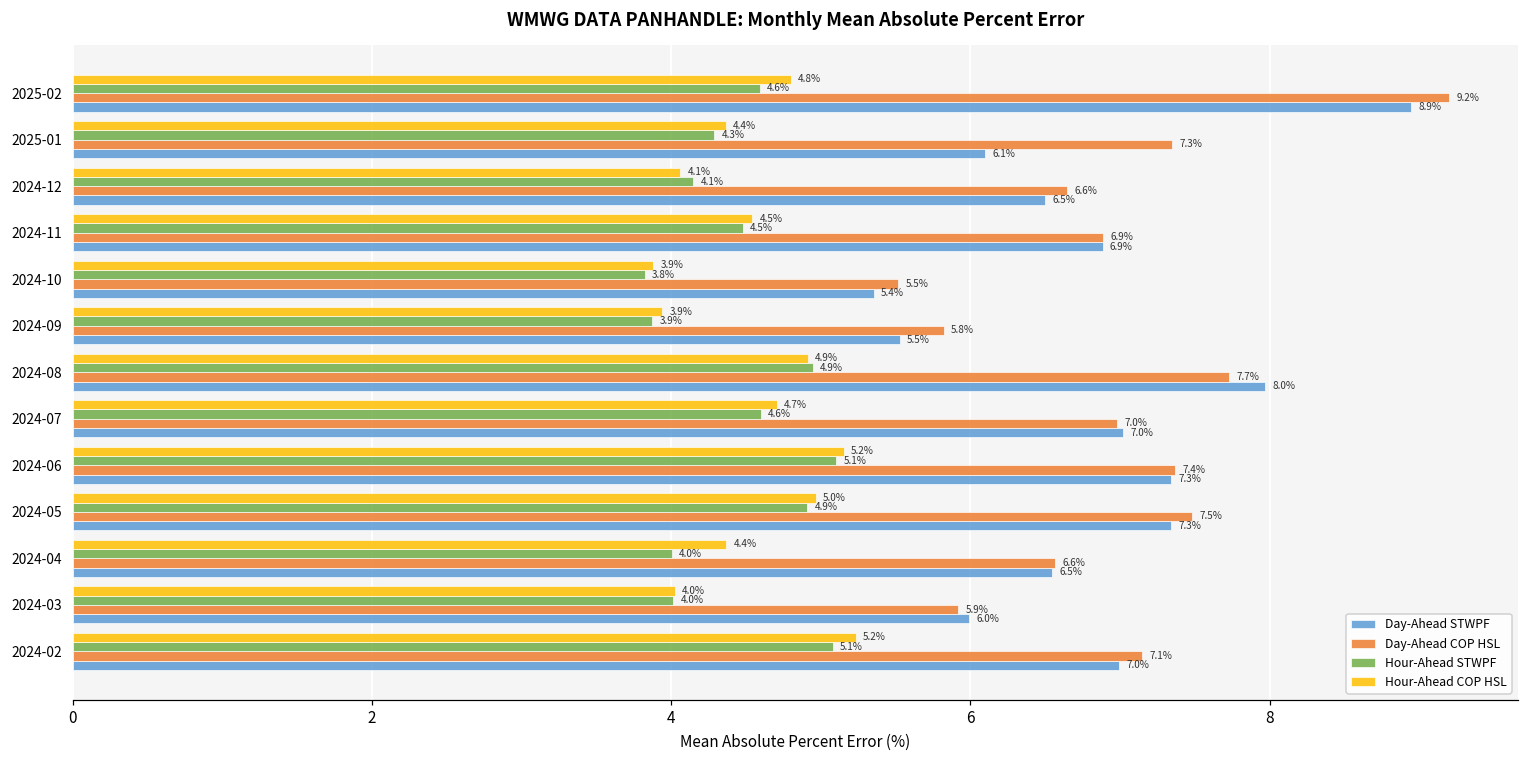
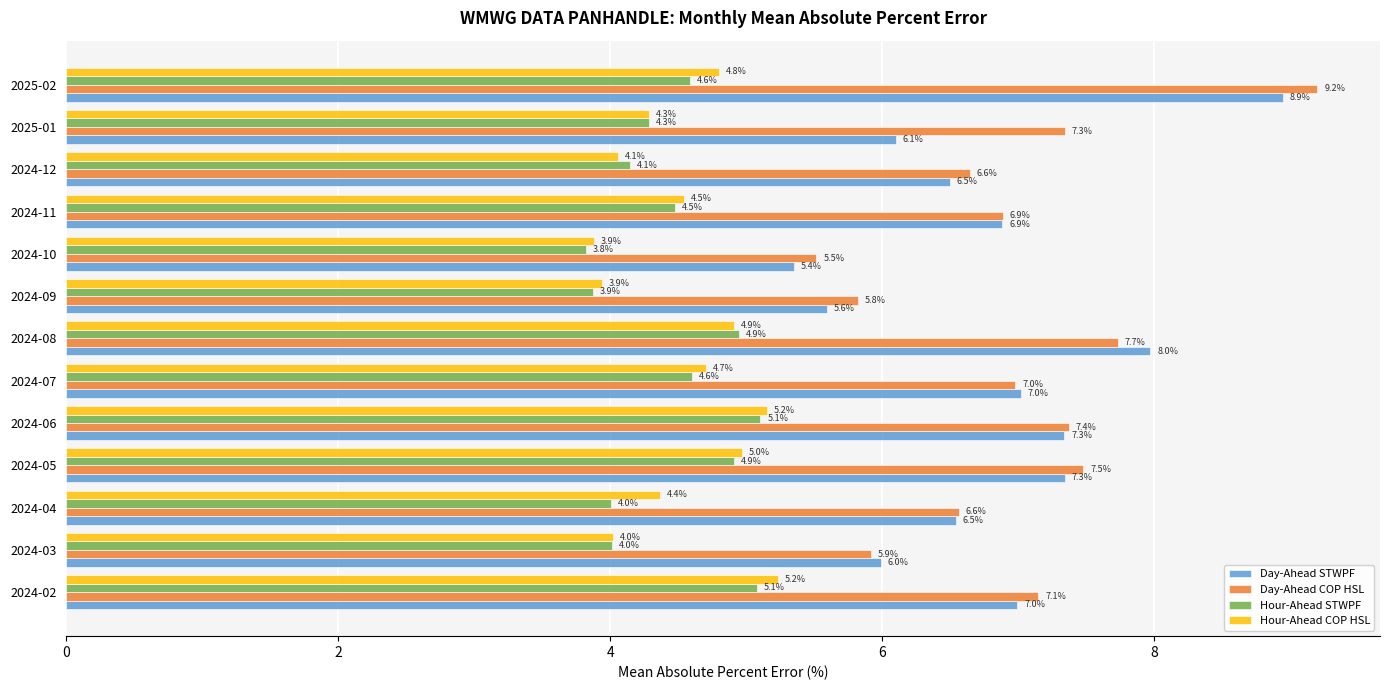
  {
    "Day-Ahead STWPF": {
      "2025-02": "8.9%",
      "2025-01": "6.1%",
      "2024-12": "6.5%",
      "2024-11": "6.9%",
      "2024-10": "5.4%",
-     "2024-09": "5.5%",
+     "2024-09": "5.6%",
      "2024-08": "8.0%",
      "2024-07": "7.0%",
      "2024-06": "7.3%",
      "2024-05": "7.3%",
      "2024-04": "6.5%",
      "2024-03": "6.0%",
      "2024-02": "7.0%"
    },
    "Day-Ahead COP HSL": {
      "2025-02": "9.2%",
      "2025-01": "7.3%",
      "2024-12": "6.6%",
      "2024-11": "6.9%",
      "2024-10": "5.5%",
      "2024-09": "5.8%",
      "2024-08": "7.7%",
      "2024-06": "7.4%",
      "2024-05": "7.5%",
      "2024-04": "6.6%",
      "2024-03": "5.9%",
      "2024-02": "7.1%"
    },
    "Hour-Ahead STWPF": {
      "2025-02": "4.6%",
      "2025-01": "4.3%",
      "2024-12": "4.1%",
      "2024-10": "3.8%",
      "2024-08": "4.9%",
      "2024-07": "4.6%",
      "2024-06": "5.1%",
      "2024-05": "4.9%",
      "2024-04": "4.0%",
      "2024-03": "4.0%",
      "2024-02": "5.1%"
    },
    "Hour-Ahead COP HSL": {
      "2025-02": "4.8%",
-     "2025-01": "4.4%",
+     "2025-01": "4.3%",
      "2024-11": "4.5%",
      "2024-10": "3.9%",
      "2024-09": "3.9%",
      "2024-07": "4.7%",
      "2024-06": "5.2%",
      "2024-05": "5.0%",
      "2024-04": "4.4%",
      "2024-03": "4.0%",
      "2024-02": "5.2%"
    }
  }
